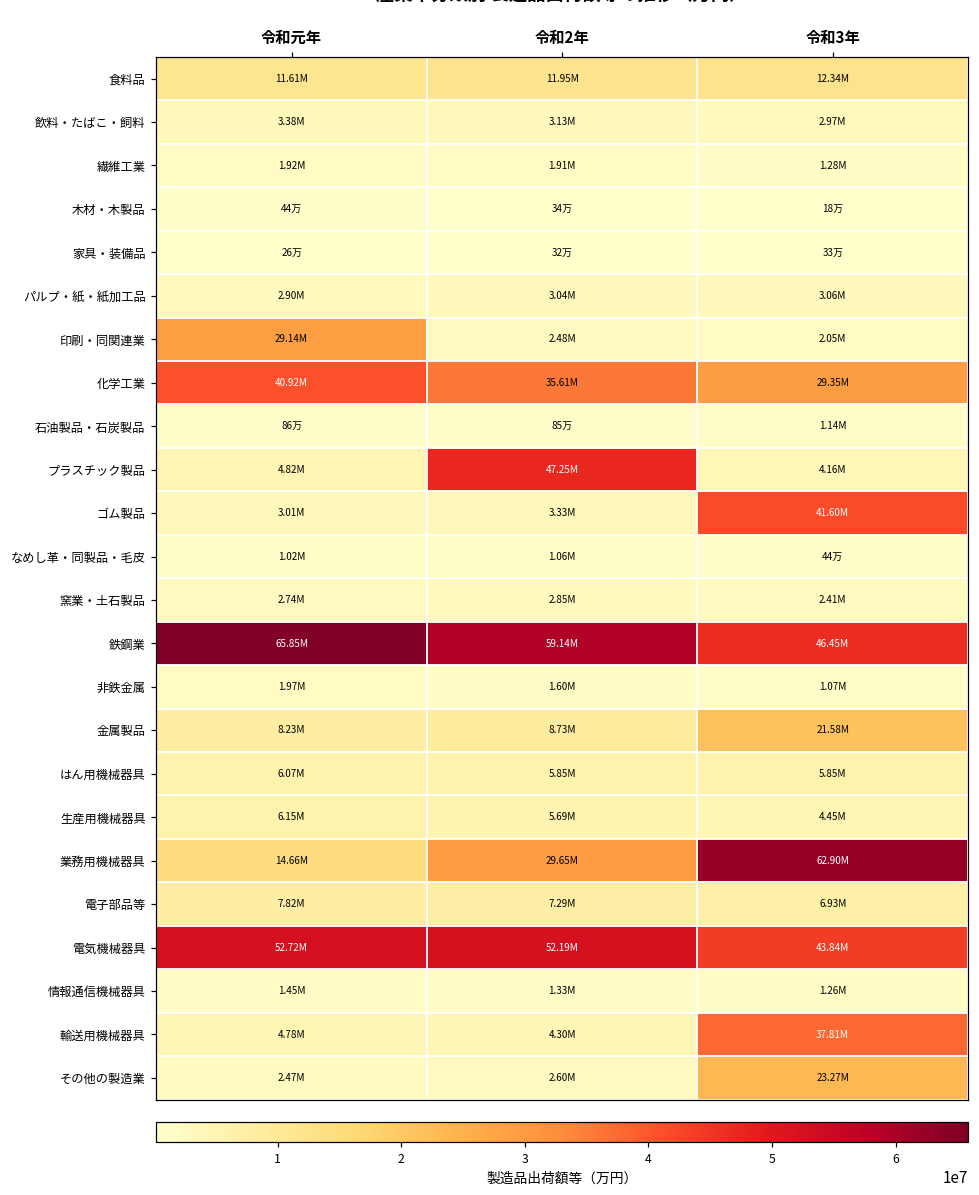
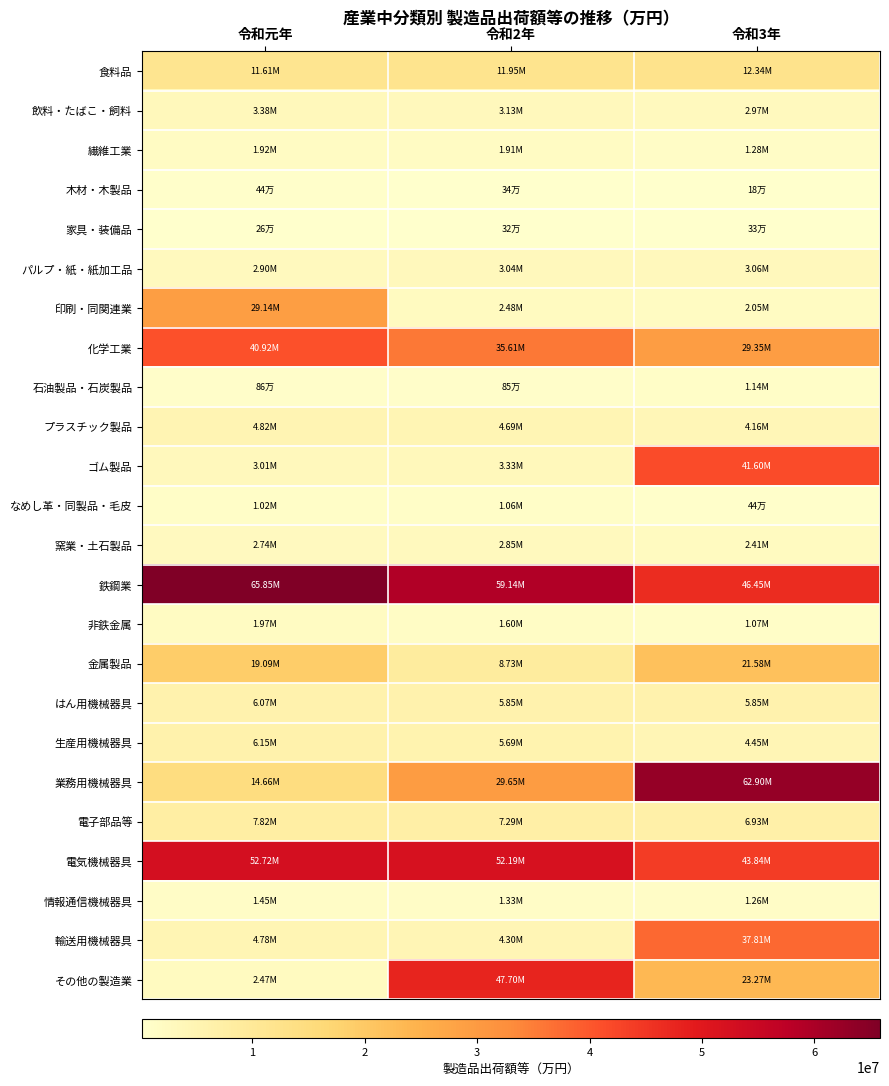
  {
    "食料品": {
      "令和元年": "11.61M",
      "令和2年": "11.95M",
      "令和3年": "12.34M"
    },
    "飲料・たばこ・飼料": {
      "令和元年": "3.38M",
      "令和2年": "3.13M",
      "令和3年": "2.97M"
    },
    "繊維工業": {
      "令和元年": "1.92M",
      "令和2年": "1.91M",
      "令和3年": "1.28M"
    },
    "木材・木製品": {
      "令和元年": "44万",
      "令和2年": "34万",
      "令和3年": "18万"
    },
    "家具・装備品": {
      "令和元年": "26万",
      "令和2年": "32万",
      "令和3年": "33万"
    },
    "パルプ・紙・紙加工品": {
      "令和元年": "2.90M",
      "令和2年": "3.04M",
      "令和3年": "3.06M"
    },
    "印刷・同関連業": {
      "令和元年": "29.14M",
      "令和2年": "2.48M",
      "令和3年": "2.05M"
    },
    "化学工業": {
      "令和元年": "40.92M",
      "令和2年": "35.61M",
      "令和3年": "29.35M"
    },
    "石油製品・石炭製品": {
      "令和元年": "86万",
      "令和2年": "85万",
      "令和3年": "1.14M"
    },
    "プラスチック製品": {
      "令和元年": "4.82M",
-     "令和2年": "47.25M",
+     "令和2年": "4.69M",
      "令和3年": "4.16M"
    },
    "ゴム製品": {
      "令和元年": "3.01M",
      "令和2年": "3.33M",
      "令和3年": "41.60M"
    },
    "なめし革・同製品・毛皮": {
      "令和元年": "1.02M",
      "令和2年": "1.06M",
      "令和3年": "44万"
    },
    "窯業・土石製品": {
      "令和元年": "2.74M",
      "令和2年": "2.85M",
      "令和3年": "2.41M"
    },
    "鉄鋼業": {
      "令和元年": "65.85M",
      "令和2年": "59.14M",
      "令和3年": "46.45M"
    },
    "非鉄金属": {
      "令和元年": "1.97M",
      "令和2年": "1.60M",
      "令和3年": "1.07M"
    },
    "金属製品": {
-     "令和元年": "8.23M",
+     "令和元年": "19.09M",
      "令和2年": "8.73M",
      "令和3年": "21.58M"
    },
    "はん用機械器具": {
      "令和元年": "6.07M",
      "令和2年": "5.85M",
      "令和3年": "5.85M"
    },
    "生産用機械器具": {
      "令和元年": "6.15M",
      "令和2年": "5.69M",
      "令和3年": "4.45M"
    },
    "業務用機械器具": {
      "令和元年": "14.66M",
      "令和2年": "29.65M",
      "令和3年": "62.90M"
    },
    "電子部品等": {
      "令和元年": "7.82M",
      "令和2年": "7.29M",
      "令和3年": "6.93M"
    },
    "電気機械器具": {
      "令和元年": "52.72M",
      "令和2年": "52.19M",
      "令和3年": "43.84M"
    },
    "情報通信機械器具": {
      "令和元年": "1.45M",
      "令和2年": "1.33M",
      "令和3年": "1.26M"
    },
    "輸送用機械器具": {
      "令和元年": "4.78M",
      "令和2年": "4.30M",
      "令和3年": "37.81M"
    },
    "その他の製造業": {
      "令和元年": "2.47M",
-     "令和2年": "2.60M",
+     "令和2年": "47.70M",
      "令和3年": "23.27M"
    }
  }
